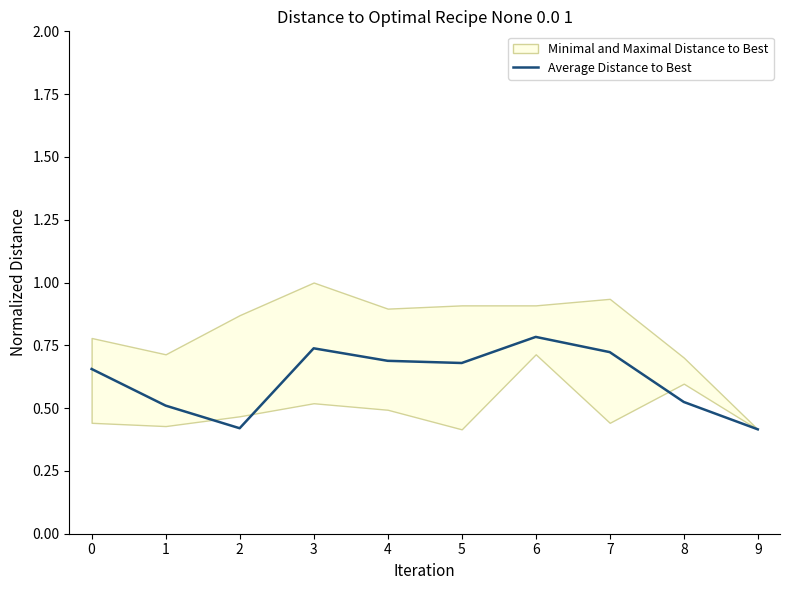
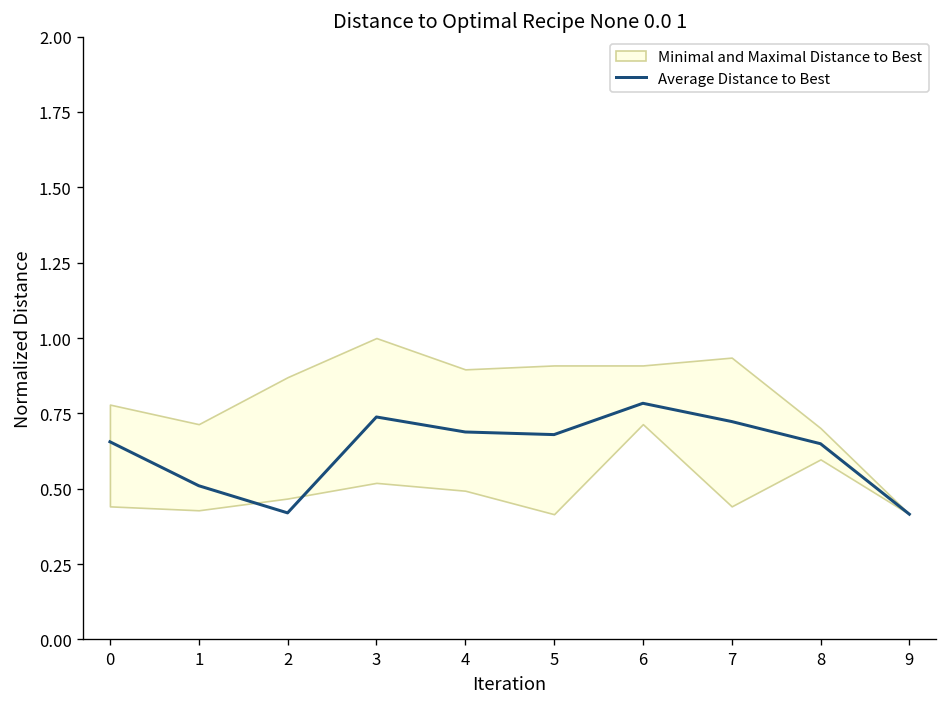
  {
    "Average Distance to Best": {
      "0": 0.66,
      "1": 0.51,
      "2": 0.42,
      "3": 0.74,
      "4": 0.69,
      "5": 0.68,
      "6": 0.78,
      "7": 0.72,
-     "8": 0.52
+     "8": 0.65
    }
  }
